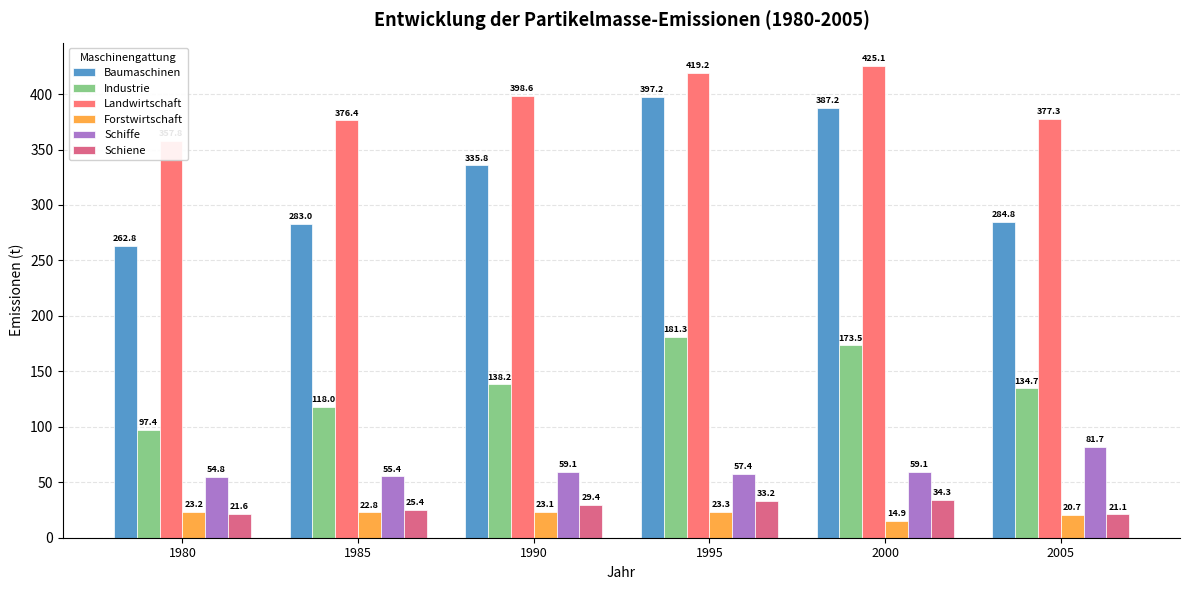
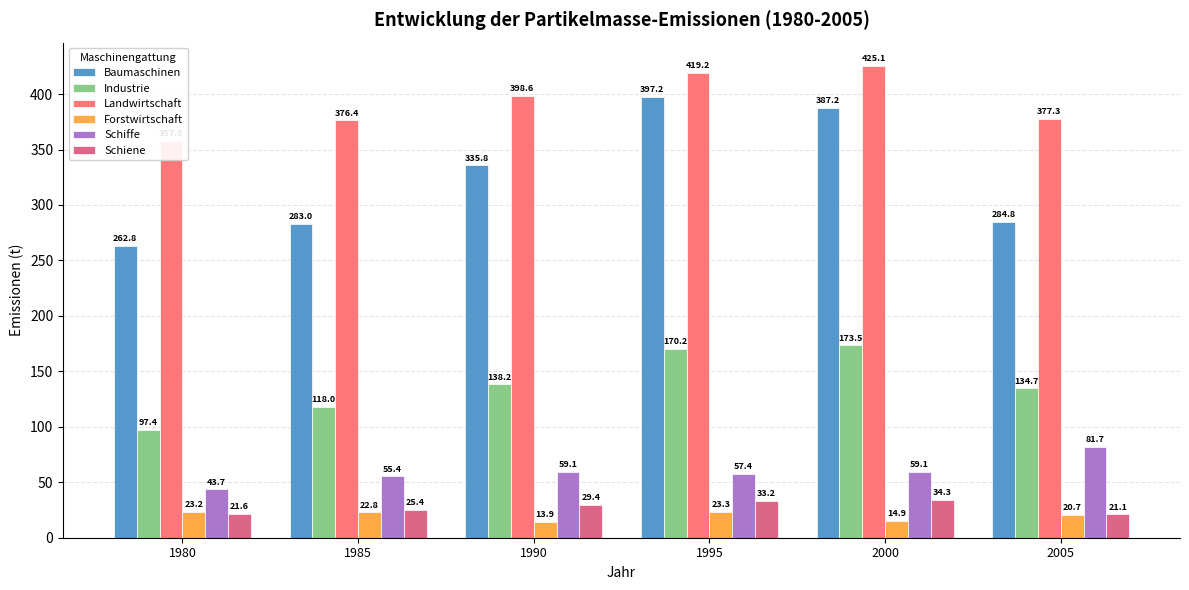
  {
    "Baumaschinen": {
      "1980": 262.8,
      "1985": 283.0,
      "1990": 335.8,
      "1995": 397.2,
      "2000": 387.2,
      "2005": 284.8
    },
    "Industrie": {
      "1980": 97.4,
      "1985": 118.0,
      "1990": 138.2,
-     "1995": 181.3,
+     "1995": 170.2,
      "2000": 173.5,
      "2005": 134.7
    },
    "Forstwirtschaft": {
      "1980": 23.2,
      "1985": 22.8,
-     "1990": 23.1,
+     "1990": 13.9,
      "1995": 23.3,
      "2000": 14.9,
      "2005": 20.7
    },
    "Schiffe": {
-     "1980": 54.8,
+     "1980": 43.7,
      "1985": 55.4,
      "1990": 59.1,
      "1995": 57.4,
      "2000": 59.1,
      "2005": 81.7
    }
  }
